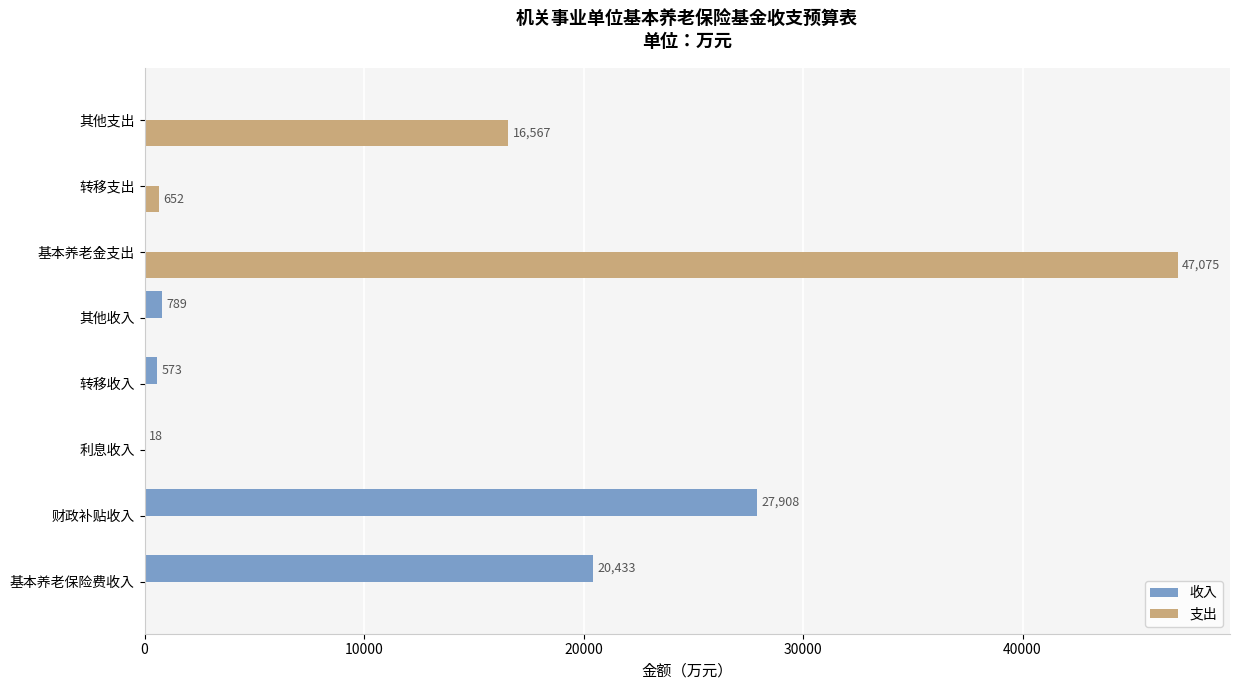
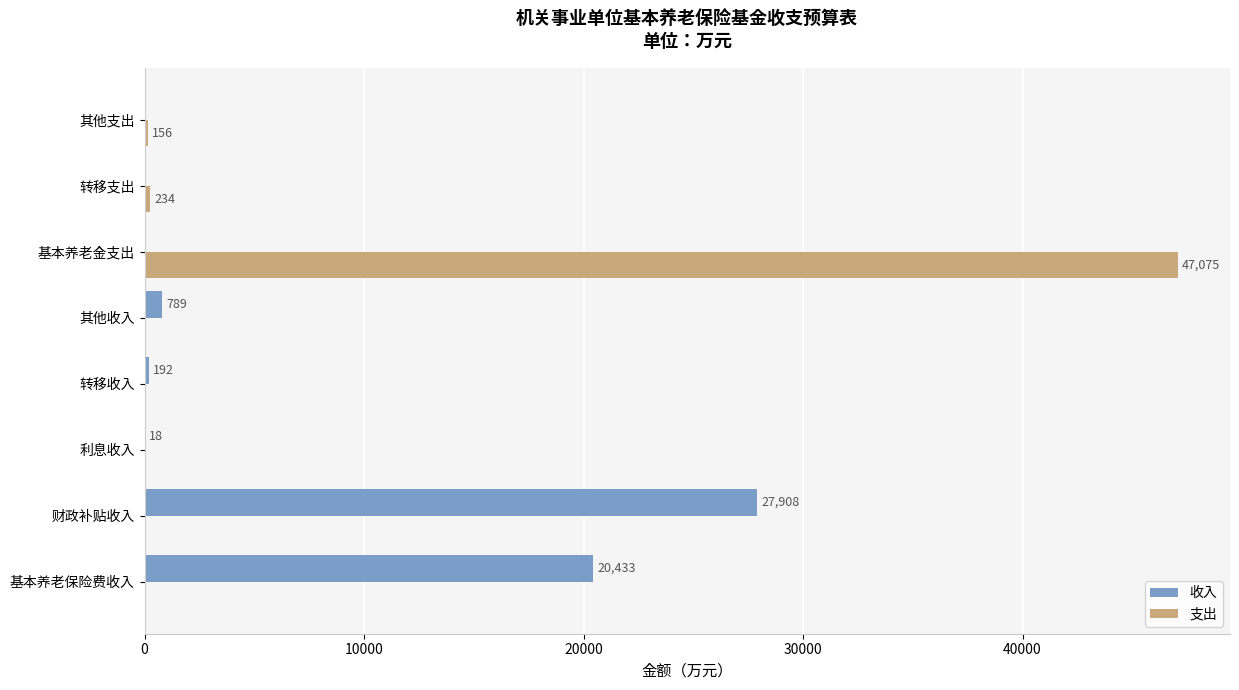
  {
    "收入": {
      "其他收入": "789",
-     "转移收入": "573",
+     "转移收入": "192",
      "利息收入": "18",
      "财政补贴收入": "27,908",
      "基本养老保险费收入": "20,433"
    },
    "支出": {
-     "其他支出": "16,567",
-     "转移支出": "652",
+     "其他支出": "156",
+     "转移支出": "234",
      "基本养老金支出": "47,075"
    }
  }
